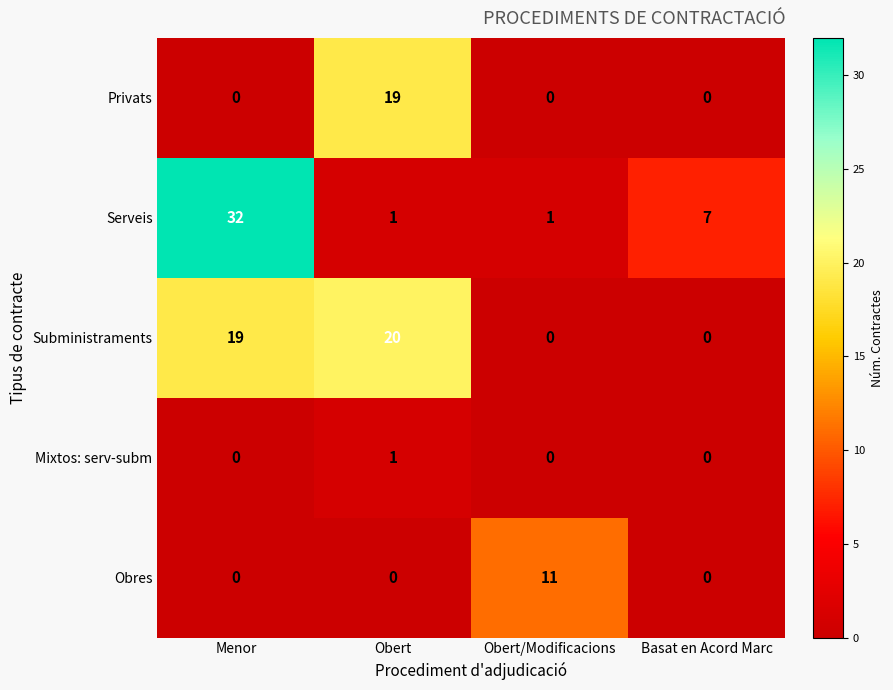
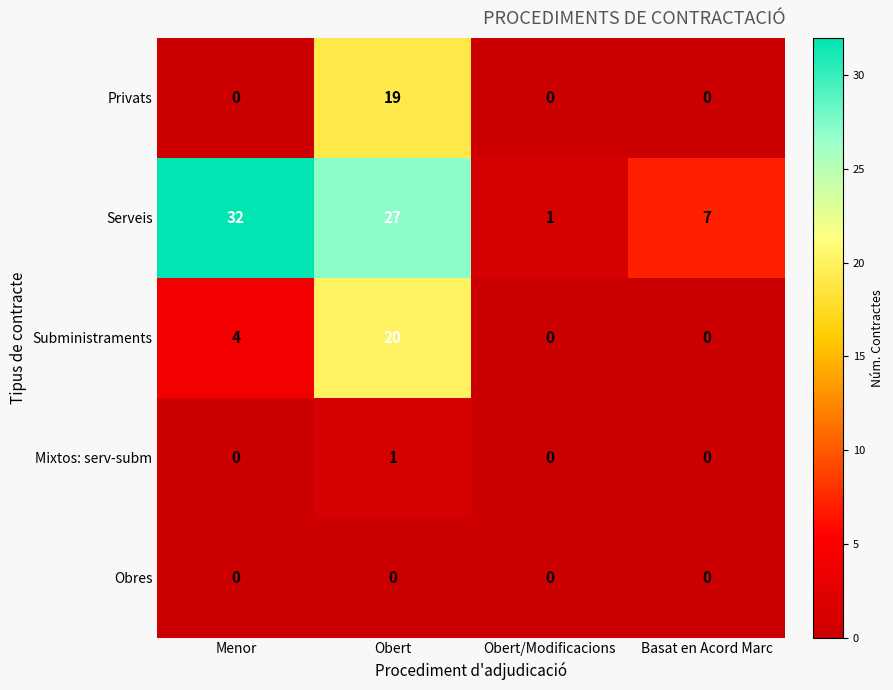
  {
    "Privats": {
      "Menor": 0,
      "Obert": 19,
      "Obert/Modificacions": 0,
      "Basat en Acord Marc": 0
    },
    "Serveis": {
      "Menor": 32,
-     "Obert": 1,
+     "Obert": 27,
      "Obert/Modificacions": 1,
      "Basat en Acord Marc": 7
    },
    "Subministraments": {
-     "Menor": 19,
+     "Menor": 4,
      "Obert": 20,
      "Obert/Modificacions": 0,
      "Basat en Acord Marc": 0
    },
    "Mixtos: serv-subm": {
      "Menor": 0,
      "Obert": 1,
      "Obert/Modificacions": 0,
      "Basat en Acord Marc": 0
    },
    "Obres": {
      "Menor": 0,
      "Obert": 0,
-     "Obert/Modificacions": 11,
+     "Obert/Modificacions": 0,
      "Basat en Acord Marc": 0
    }
  }
